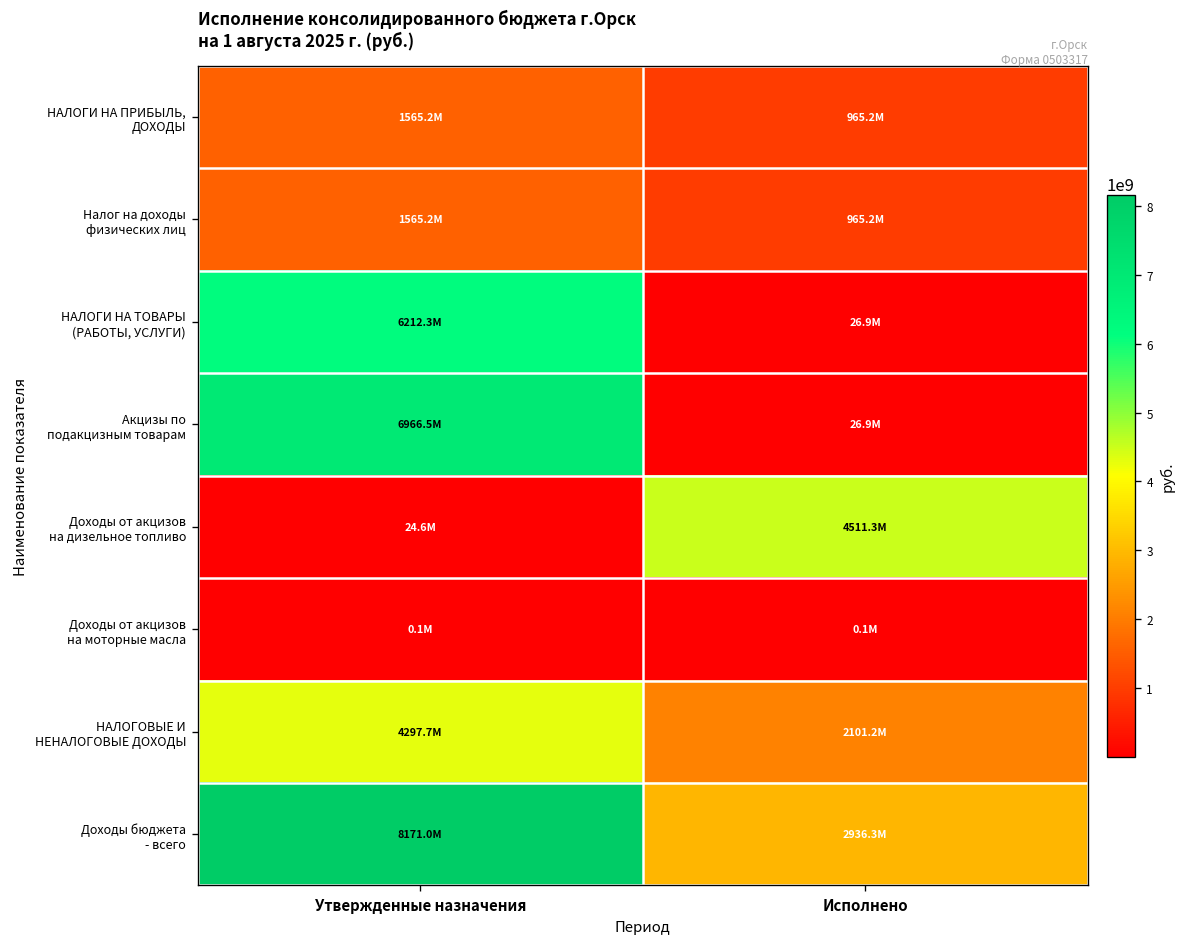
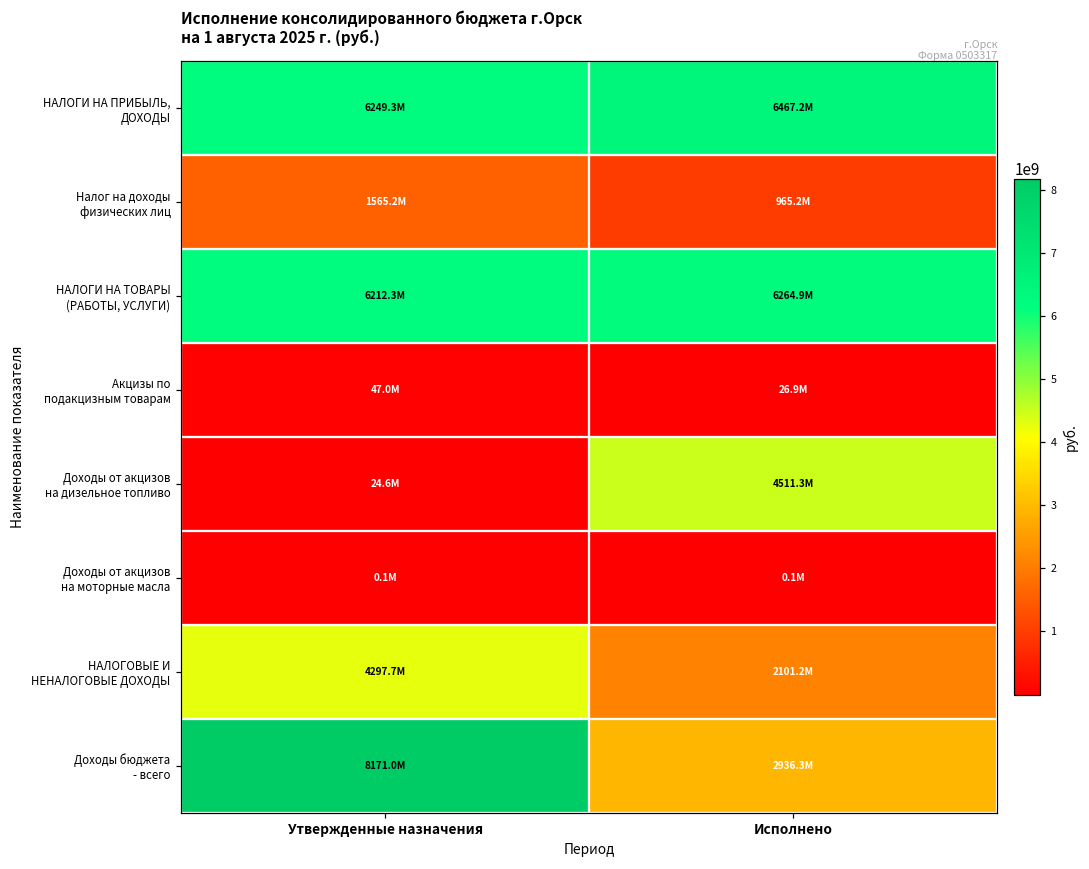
  {
    "НАЛОГИ НА ПРИБЫЛЬ, ДОХОДЫ": {
-     "Утвержденные назначения": "1565.2M",
-     "Исполнено": "965.2M"
+     "Утвержденные назначения": "6249.3M",
+     "Исполнено": "6467.2M"
    },
    "Налог на доходы физических лиц": {
      "Утвержденные назначения": "1565.2M",
      "Исполнено": "965.2M"
    },
    "НАЛОГИ НА ТОВАРЫ (РАБОТЫ, УСЛУГИ)": {
      "Утвержденные назначения": "6212.3M",
-     "Исполнено": "26.9M"
+     "Исполнено": "6264.9M"
    },
    "Акцизы по подакцизным товарам": {
-     "Утвержденные назначения": "6966.5M",
+     "Утвержденные назначения": "47.0M",
      "Исполнено": "26.9M"
    },
    "Доходы от акцизов на дизельное топливо": {
      "Утвержденные назначения": "24.6M",
      "Исполнено": "4511.3M"
    },
    "Доходы от акцизов на моторные масла": {
      "Утвержденные назначения": "0.1M",
      "Исполнено": "0.1M"
    },
    "НАЛОГОВЫЕ И НЕНАЛОГОВЫЕ ДОХОДЫ": {
      "Утвержденные назначения": "4297.7M",
      "Исполнено": "2101.2M"
    },
    "Доходы бюджета - всего": {
      "Утвержденные назначения": "8171.0M",
      "Исполнено": "2936.3M"
    }
  }
